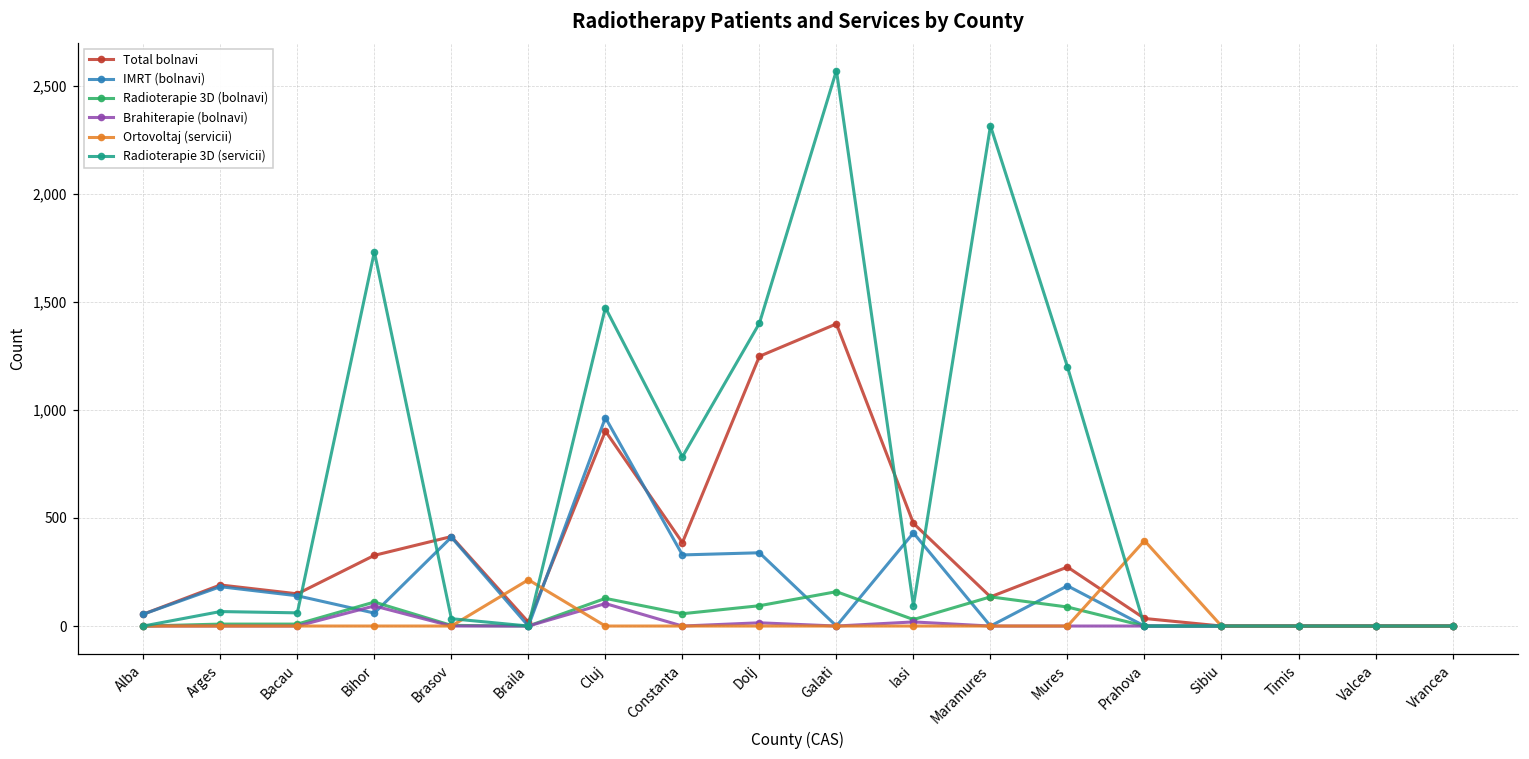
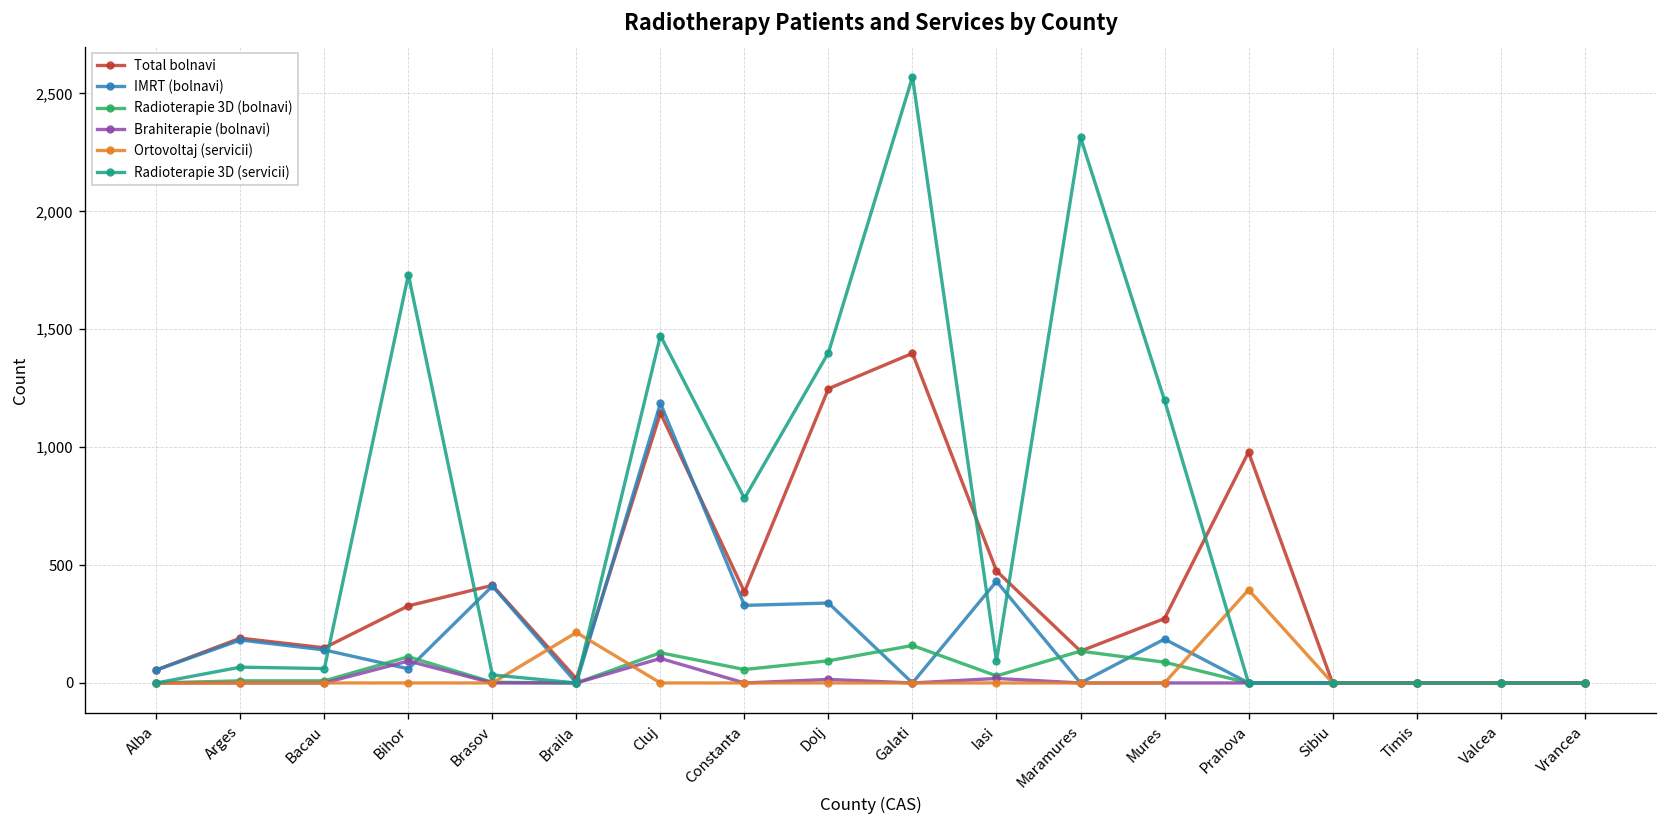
  {
    "Total bolnavi": {
      "Bihor": "330",
      "Braila": "20",
-     "Cluj": "900",
+     "Cluj": "1,150",
      "Constanta": "390",
      "Dolj": "1,250",
      "Galati": "1,400",
      "Iasi": "480",
      "Mures": "270",
-     "Prahova": "40"
+     "Prahova": "980"
    },
    "IMRT (bolnavi)": {
      "Bihor": "60",
-     "Cluj": "960",
+     "Cluj": "1,190",
      "Constanta": "330",
      "Dolj": "340",
      "Iasi": "430",
      "Mures": "190"
    },
    "Brahiterapie (bolnavi)": {
      "Bihor": "90",
      "Cluj": "100",
      "Dolj": "20"
    },
    "Ortovoltaj (servicii)": {
      "Bihor": "0",
      "Braila": "210",
      "Cluj": "0",
      "Dolj": "0",
      "Iasi": "0",
      "Prahova": "400"
    }
  }
